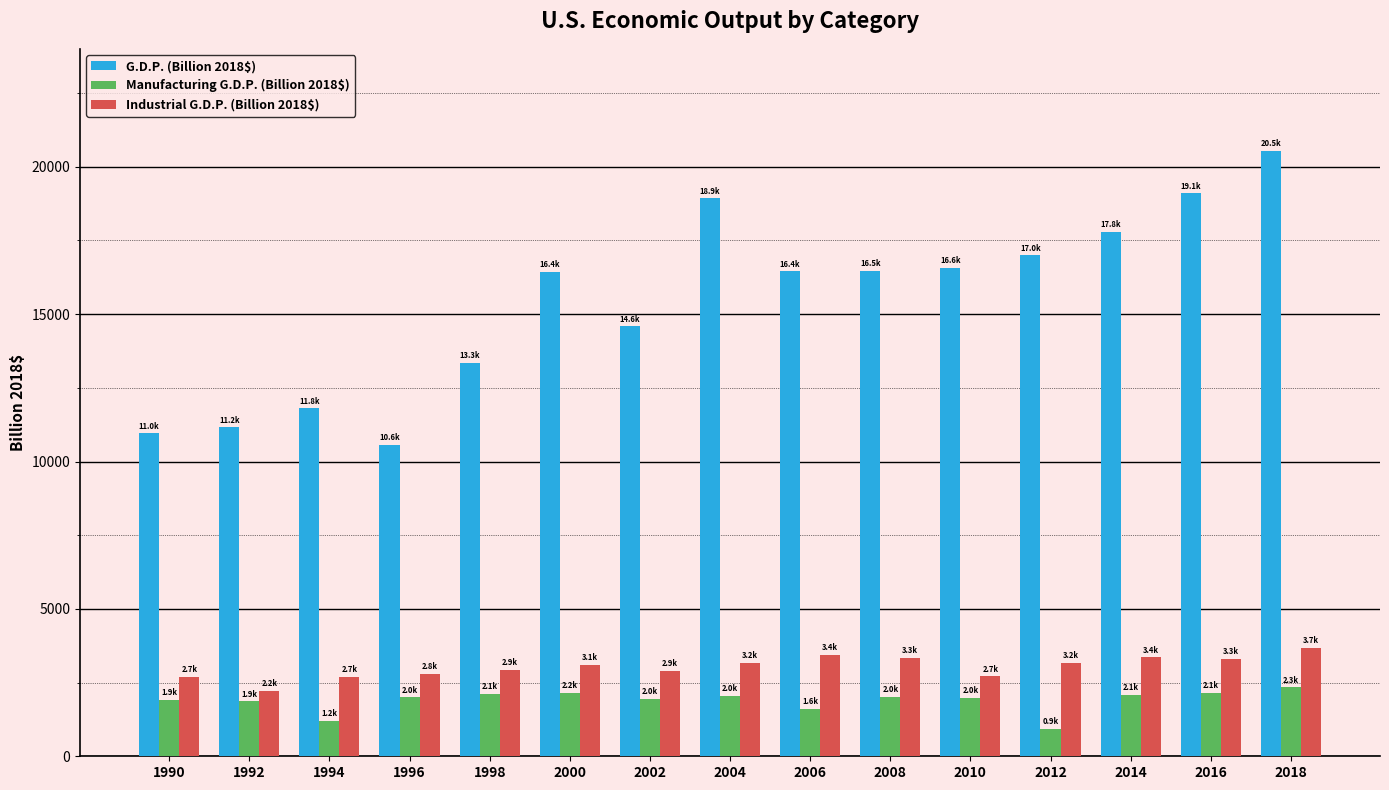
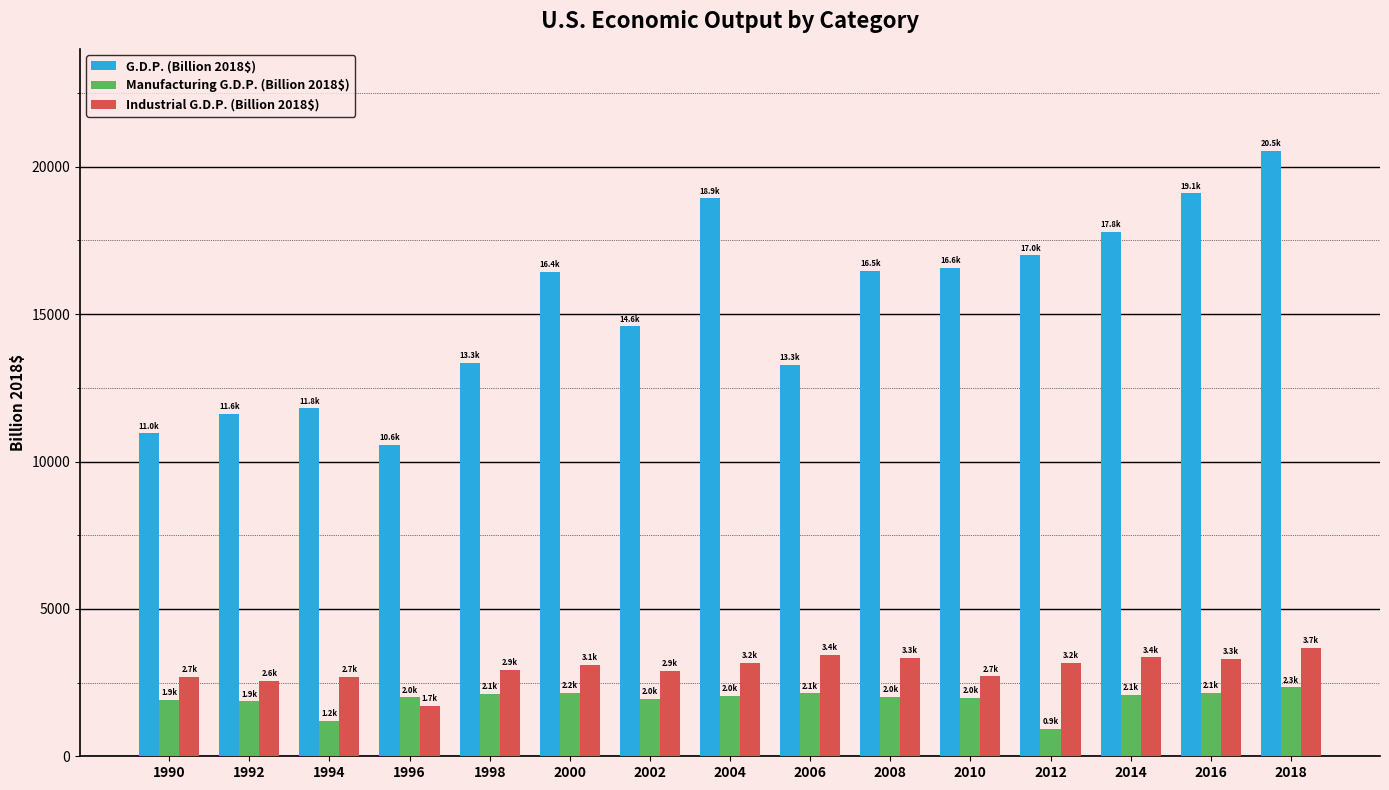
  {
    "G.D.P. (Billion 2018$)": {
      "1990": "11.0k",
-     "1992": "11.2k",
+     "1992": "11.6k",
      "1994": "11.8k",
      "1996": "10.6k",
      "1998": "13.3k",
      "2000": "16.4k",
      "2002": "14.6k",
      "2004": "18.9k",
-     "2006": "16.4k",
+     "2006": "13.3k",
      "2008": "16.5k",
      "2010": "16.6k",
      "2012": "17.0k",
      "2014": "17.8k",
      "2016": "19.1k",
      "2018": "20.5k"
    },
    "Manufacturing G.D.P. (Billion 2018$)": {
      "1990": "1.9k",
      "1992": "1.9k",
      "1994": "1.2k",
      "1996": "2.0k",
      "1998": "2.1k",
      "2000": "2.2k",
      "2002": "2.0k",
      "2004": "2.0k",
-     "2006": "1.6k",
+     "2006": "2.1k",
      "2008": "2.0k",
      "2010": "2.0k",
      "2012": "0.9k",
      "2014": "2.1k",
      "2016": "2.1k",
      "2018": "2.3k"
    },
    "Industrial G.D.P. (Billion 2018$)": {
      "1990": "2.7k",
-     "1992": "2.2k",
+     "1992": "2.6k",
      "1994": "2.7k",
-     "1996": "2.8k",
+     "1996": "1.7k",
      "1998": "2.9k",
      "2000": "3.1k",
      "2002": "2.9k",
      "2004": "3.2k",
      "2006": "3.4k",
      "2008": "3.3k",
      "2010": "2.7k",
      "2012": "3.2k",
      "2014": "3.4k",
      "2016": "3.3k",
      "2018": "3.7k"
    }
  }
